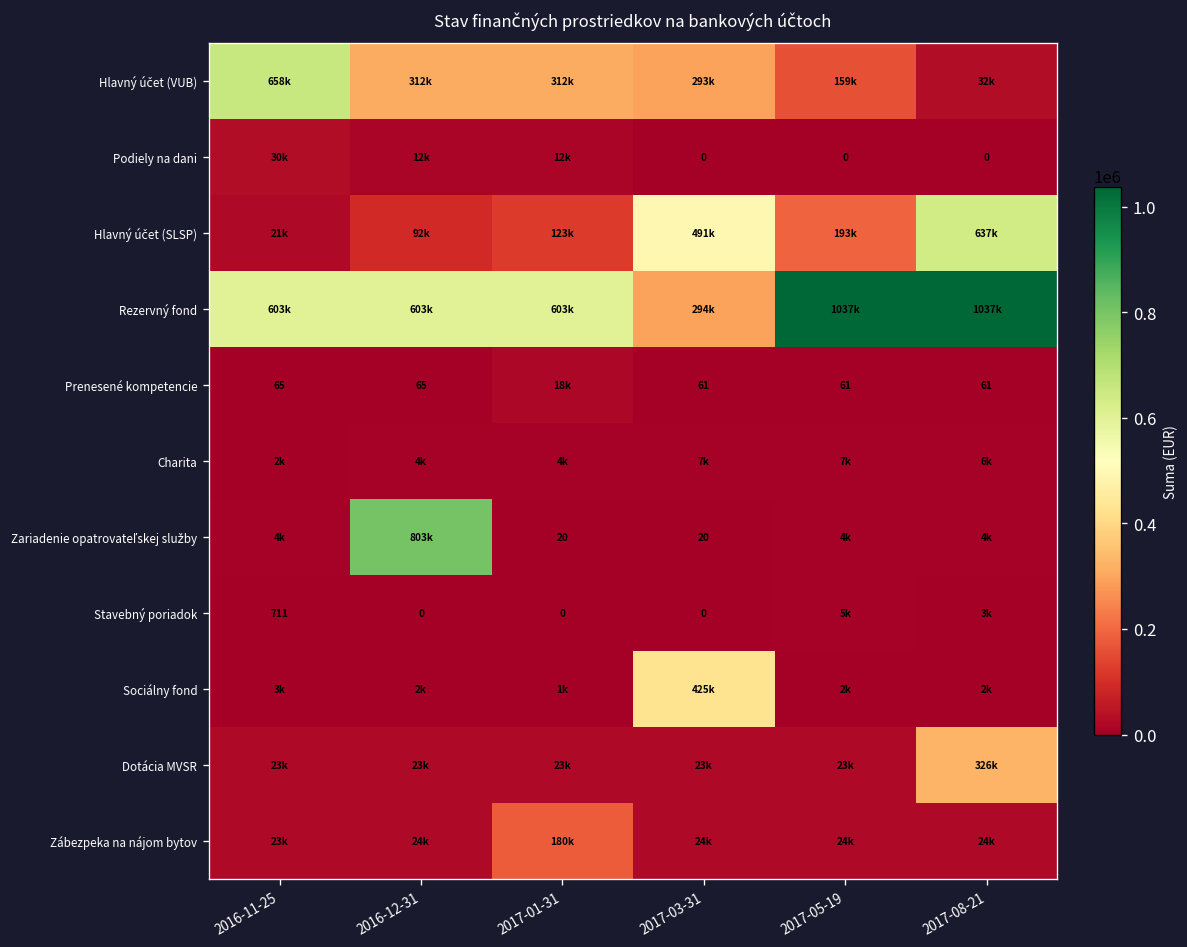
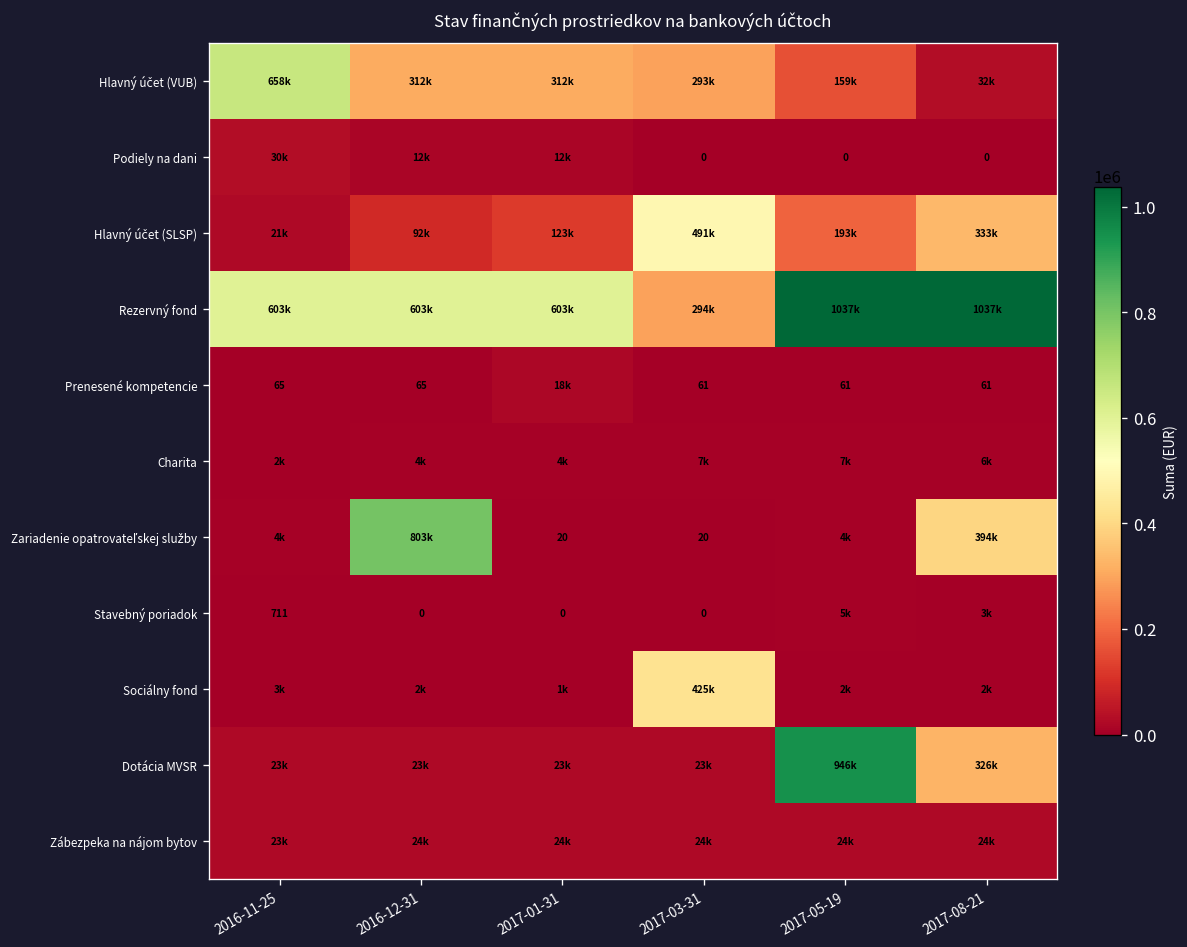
  {
    "Hlavný účet (VUB)": {
      "2016-11-25": "658k",
      "2016-12-31": "312k",
      "2017-01-31": "312k",
      "2017-03-31": "293k",
      "2017-05-19": "159k",
      "2017-08-21": "32k"
    },
    "Podiely na dani": {
      "2016-11-25": "30k",
      "2016-12-31": "12k",
      "2017-01-31": "12k",
      "2017-03-31": "0",
      "2017-05-19": "0",
      "2017-08-21": "0"
    },
    "Hlavný účet (SLSP)": {
      "2016-11-25": "21k",
      "2016-12-31": "92k",
      "2017-01-31": "123k",
      "2017-03-31": "491k",
      "2017-05-19": "193k",
-     "2017-08-21": "637k"
+     "2017-08-21": "333k"
    },
    "Rezervný fond": {
      "2016-11-25": "603k",
      "2016-12-31": "603k",
      "2017-01-31": "603k",
      "2017-03-31": "294k",
      "2017-05-19": "1037k",
      "2017-08-21": "1037k"
    },
    "Prenesené kompetencie": {
      "2016-11-25": "65",
      "2016-12-31": "65",
      "2017-01-31": "18k",
      "2017-03-31": "61",
      "2017-05-19": "61",
      "2017-08-21": "61"
    },
    "Charita": {
      "2016-11-25": "2k",
      "2016-12-31": "4k",
      "2017-01-31": "4k",
      "2017-03-31": "7k",
      "2017-05-19": "7k",
      "2017-08-21": "6k"
    },
    "Zariadenie opatrovateľskej služby": {
      "2016-11-25": "4k",
      "2016-12-31": "803k",
      "2017-01-31": "20",
      "2017-03-31": "20",
      "2017-05-19": "4k",
-     "2017-08-21": "4k"
+     "2017-08-21": "394k"
    },
    "Stavebný poriadok": {
      "2016-11-25": "711",
      "2016-12-31": "0",
      "2017-01-31": "0",
      "2017-03-31": "0",
      "2017-05-19": "5k",
      "2017-08-21": "3k"
    },
    "Sociálny fond": {
      "2016-11-25": "3k",
      "2016-12-31": "2k",
      "2017-01-31": "1k",
      "2017-03-31": "425k",
      "2017-05-19": "2k",
      "2017-08-21": "2k"
    },
    "Dotácia MVSR": {
      "2016-11-25": "23k",
      "2016-12-31": "23k",
      "2017-01-31": "23k",
      "2017-03-31": "23k",
-     "2017-05-19": "23k",
+     "2017-05-19": "946k",
      "2017-08-21": "326k"
    },
    "Zábezpeka na nájom bytov": {
      "2016-11-25": "23k",
      "2016-12-31": "24k",
-     "2017-01-31": "180k",
+     "2017-01-31": "24k",
      "2017-03-31": "24k",
      "2017-05-19": "24k",
      "2017-08-21": "24k"
    }
  }
